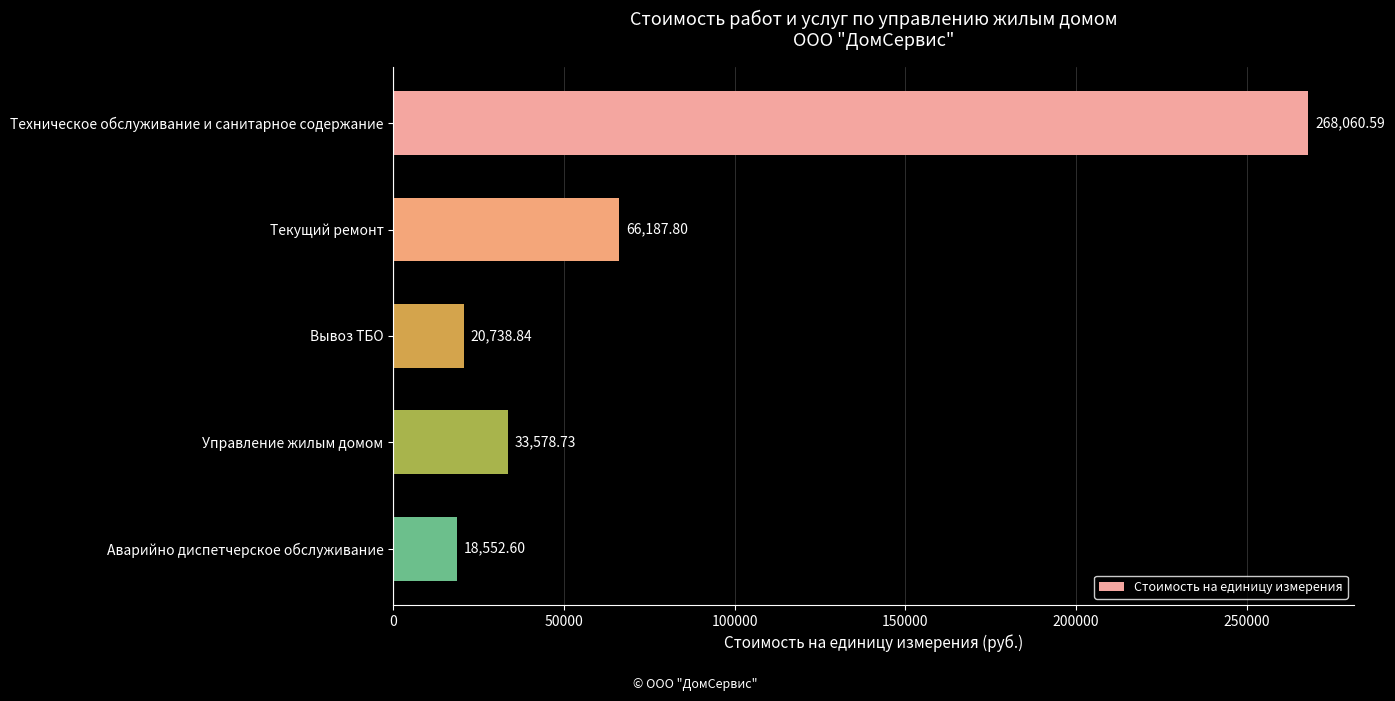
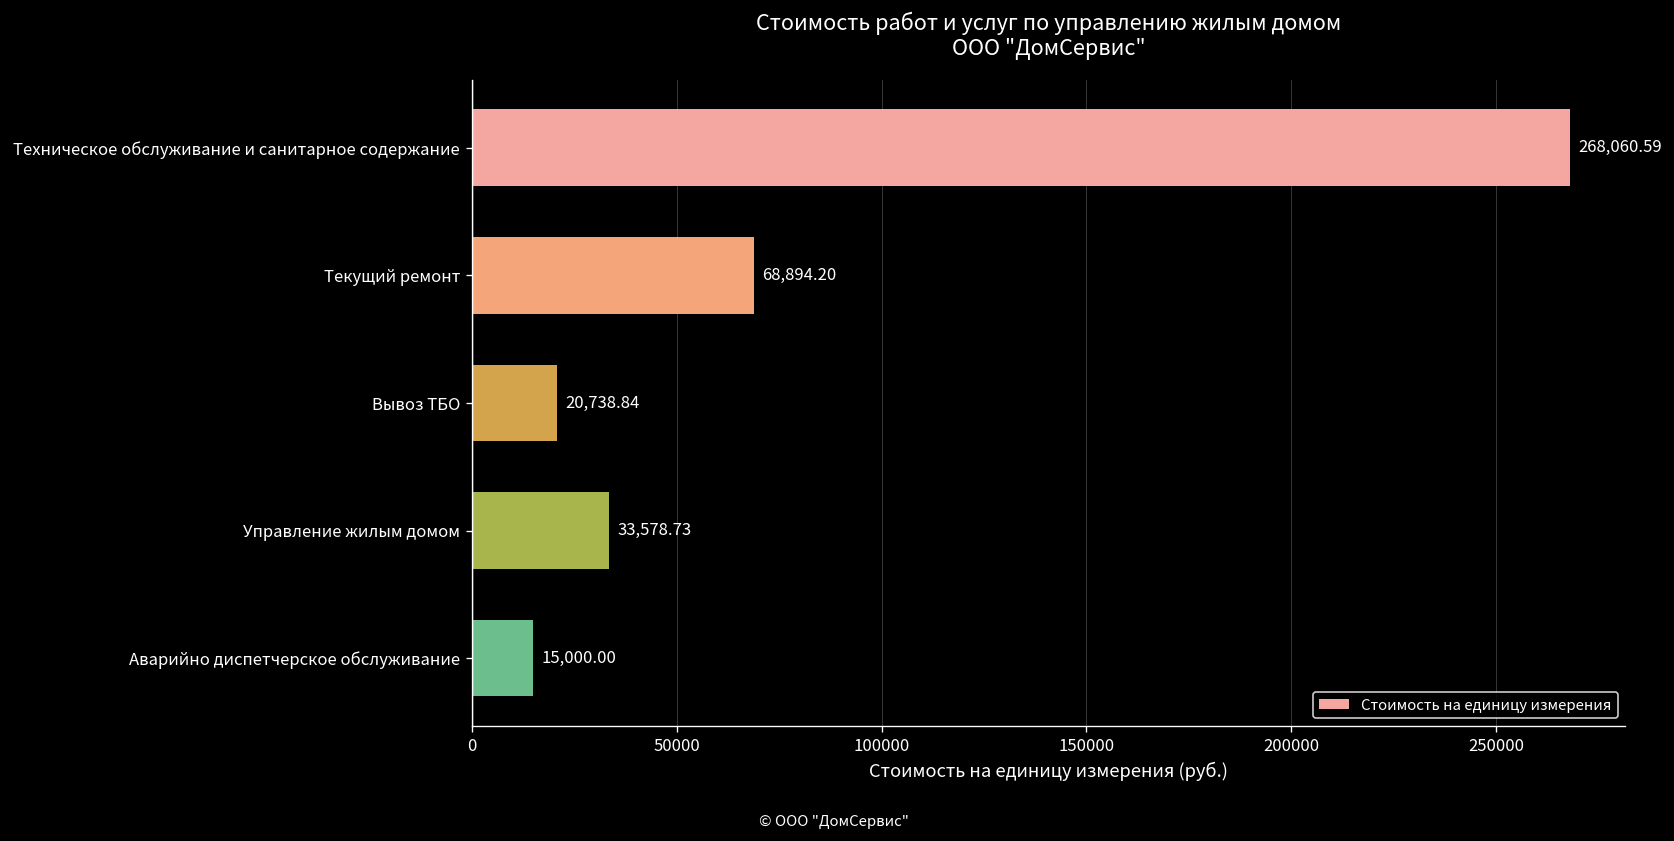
  {
    "Техническое обслуживание и санитарное содержание": "268,060.59",
-   "Текущий ремонт": "66,187.80",
+   "Текущий ремонт": "68,894.20",
    "Вывоз ТБО": "20,738.84",
    "Управление жилым домом": "33,578.73",
-   "Аварийно диспетчерское обслуживание": "18,552.60"
+   "Аварийно диспетчерское обслуживание": "15,000.00"
  }
